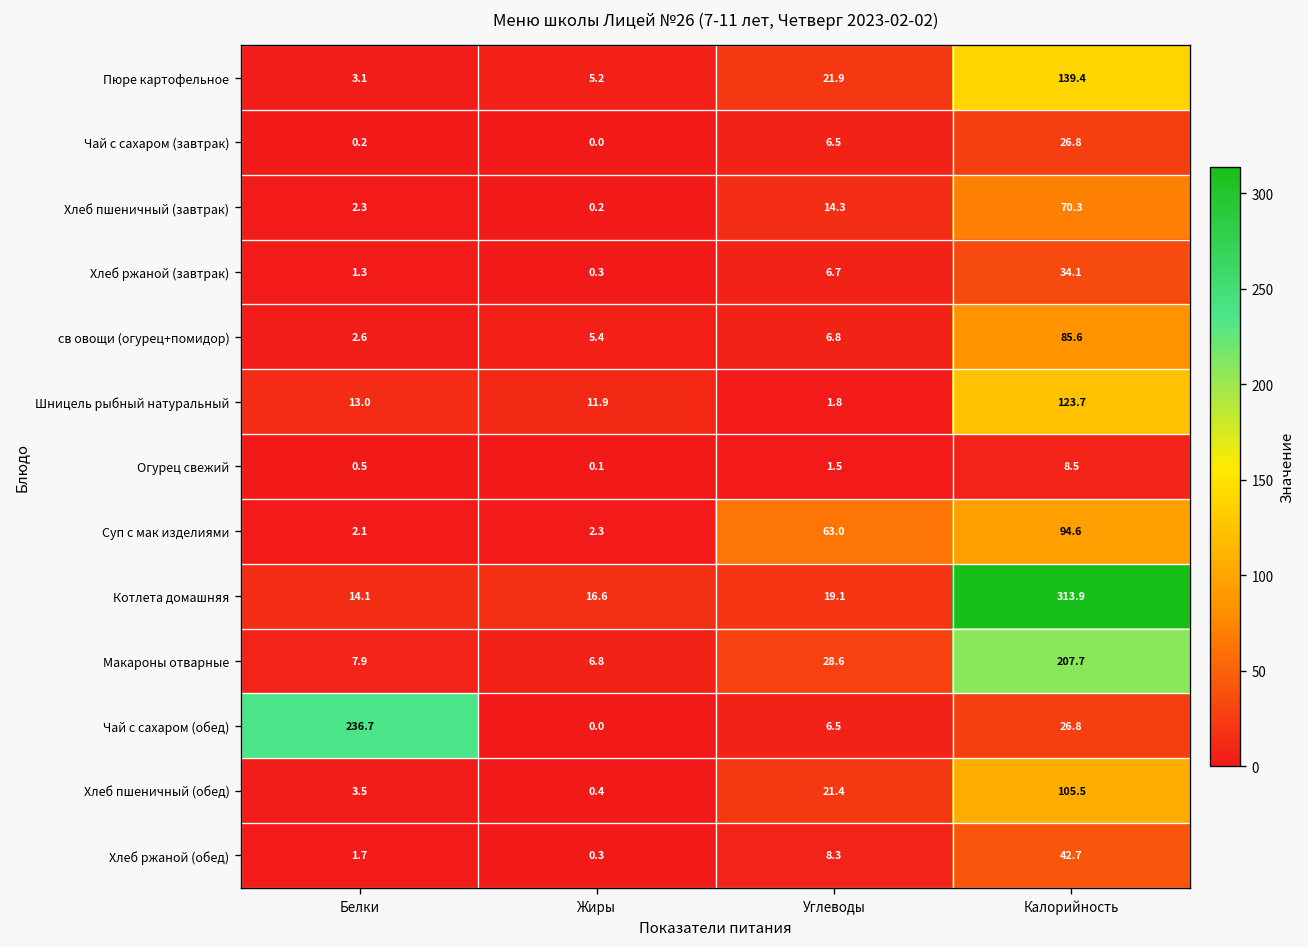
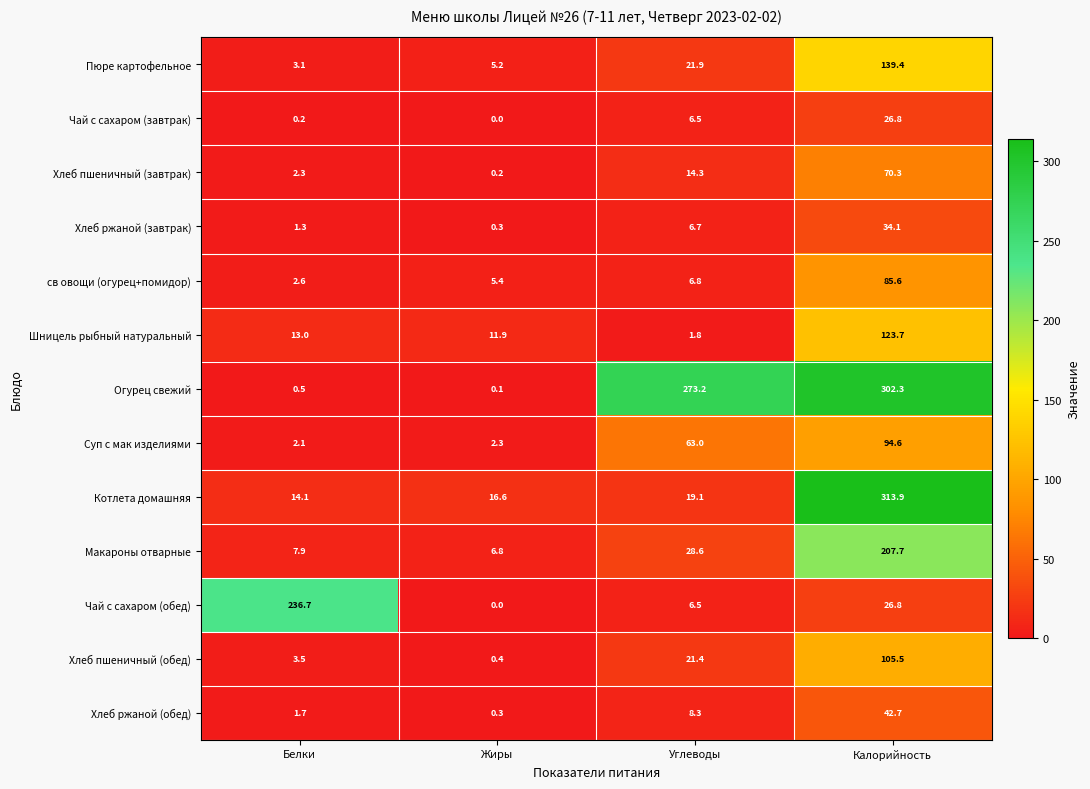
  {
    "Пюре картофельное": {
      "Белки": 3.1,
      "Жиры": 5.2,
      "Углеводы": 21.9,
      "Калорийность": 139.4
    },
    "Чай с сахаром (завтрак)": {
      "Белки": 0.2,
      "Жиры": 0.0,
      "Углеводы": 6.5,
      "Калорийность": 26.8
    },
    "Хлеб пшеничный (завтрак)": {
      "Белки": 2.3,
      "Жиры": 0.2,
      "Углеводы": 14.3,
      "Калорийность": 70.3
    },
    "Хлеб ржаной (завтрак)": {
      "Белки": 1.3,
      "Жиры": 0.3,
      "Углеводы": 6.7,
      "Калорийность": 34.1
    },
    "св овощи (огурец+помидор)": {
      "Белки": 2.6,
      "Жиры": 5.4,
      "Углеводы": 6.8,
      "Калорийность": 85.6
    },
    "Шницель рыбный натуральный": {
      "Белки": 13.0,
      "Жиры": 11.9,
      "Углеводы": 1.8,
      "Калорийность": 123.7
    },
    "Огурец свежий": {
      "Белки": 0.5,
      "Жиры": 0.1,
-     "Углеводы": 1.5,
-     "Калорийность": 8.5
+     "Углеводы": 273.2,
+     "Калорийность": 302.3
    },
    "Суп с мак изделиями": {
      "Белки": 2.1,
      "Жиры": 2.3,
      "Углеводы": 63.0,
      "Калорийность": 94.6
    },
    "Котлета домашняя": {
      "Белки": 14.1,
      "Жиры": 16.6,
      "Углеводы": 19.1,
      "Калорийность": 313.9
    },
    "Макароны отварные": {
      "Белки": 7.9,
      "Жиры": 6.8,
      "Углеводы": 28.6,
      "Калорийность": 207.7
    },
    "Чай с сахаром (обед)": {
      "Белки": 236.7,
      "Жиры": 0.0,
      "Углеводы": 6.5,
      "Калорийность": 26.8
    },
    "Хлеб пшеничный (обед)": {
      "Белки": 3.5,
      "Жиры": 0.4,
      "Углеводы": 21.4,
      "Калорийность": 105.5
    },
    "Хлеб ржаной (обед)": {
      "Белки": 1.7,
      "Жиры": 0.3,
      "Углеводы": 8.3,
      "Калорийность": 42.7
    }
  }
